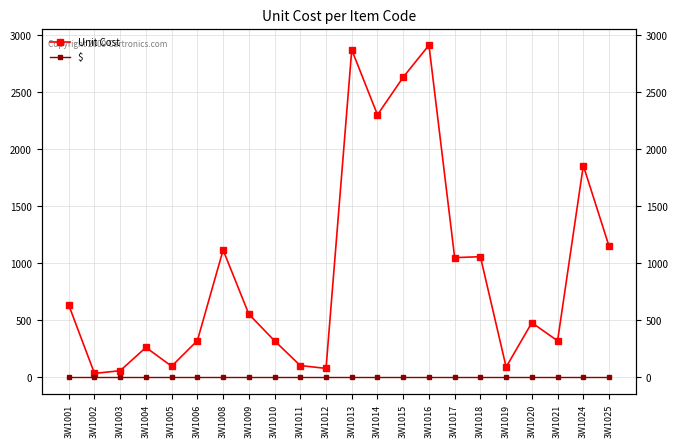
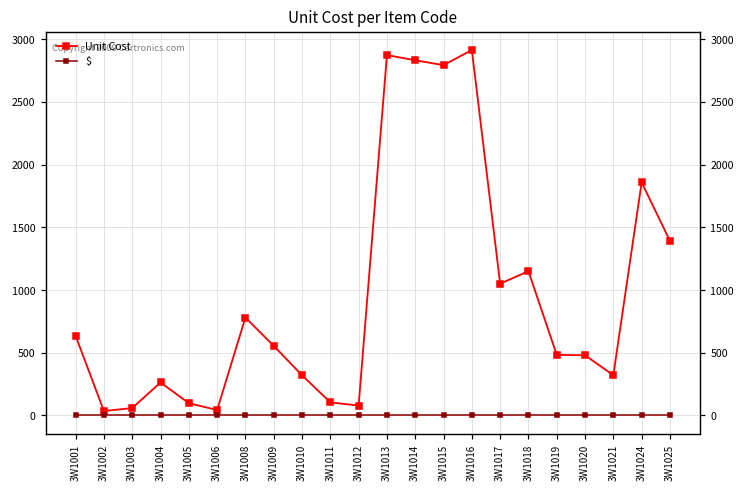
  {
    "Unit Cost": {
      "3W1001": 630,
      "3W1002": 30,
      "3W1003": 60,
      "3W1004": 260,
      "3W1005": 100,
-     "3W1006": 320,
-     "3W1008": 1120,
+     "3W1006": 40,
+     "3W1008": 780,
      "3W1009": 550,
      "3W1010": 320,
      "3W1011": 100,
      "3W1012": 80,
      "3W1013": 2870,
-     "3W1014": 2300,
-     "3W1015": 2630,
+     "3W1014": 2830,
+     "3W1015": 2790,
      "3W1016": 2910,
      "3W1017": 1050,
-     "3W1018": 1060,
-     "3W1019": 90,
+     "3W1018": 1150,
+     "3W1019": 480,
      "3W1020": 480,
      "3W1021": 320,
      "3W1024": 1860,
-     "3W1025": 1150
+     "3W1025": 1390
    },
    "$": {
      "3W1001": 0,
      "3W1002": 0,
      "3W1003": 0,
      "3W1004": 0,
      "3W1005": 0,
      "3W1006": 0,
      "3W1008": 0,
      "3W1009": 0,
      "3W1010": 0,
      "3W1011": 0,
      "3W1012": 0,
      "3W1013": 0,
      "3W1014": 0,
      "3W1015": 0,
      "3W1016": 0,
      "3W1017": 0,
      "3W1018": 0,
      "3W1019": 0,
      "3W1020": 0,
      "3W1021": 0,
      "3W1024": 0,
      "3W1025": 0
    }
  }
